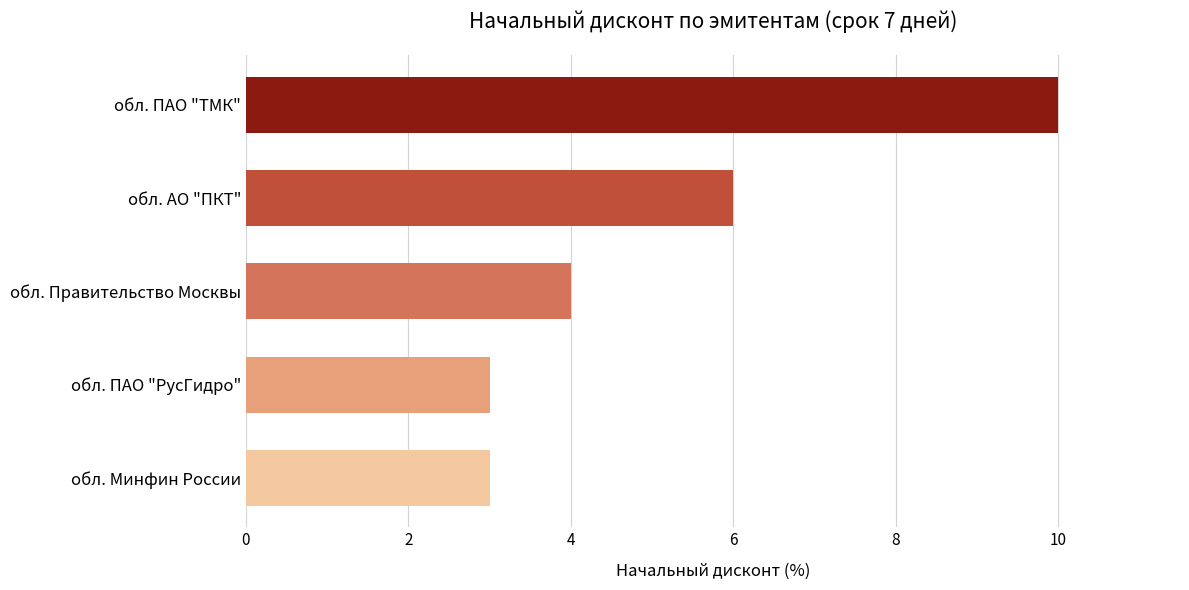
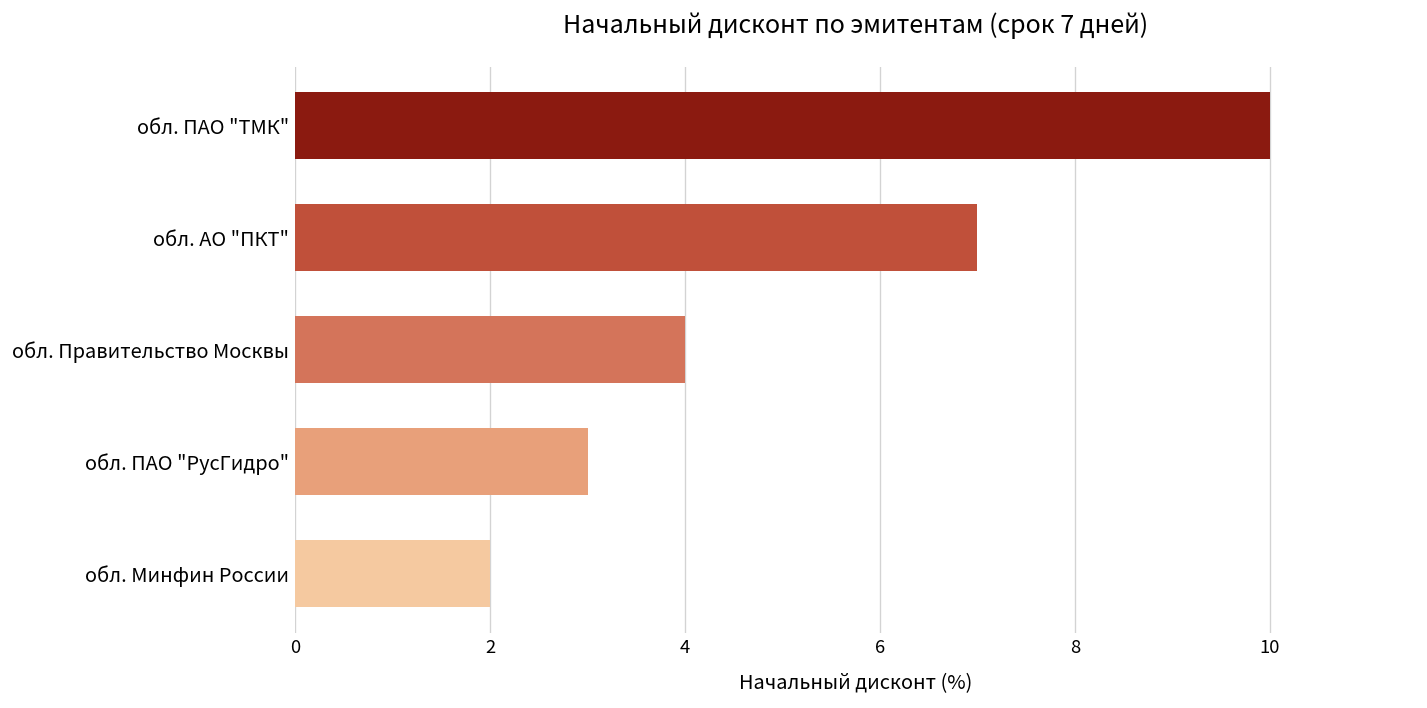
  {
    "обл. ПАО \"ТМК\"": 10,
-   "обл. АО \"ПКТ\"": 6,
+   "обл. АО \"ПКТ\"": 7,
    "обл. Правительство Москвы": 4,
    "обл. ПАО \"РусГидро\"": 3,
-   "обл. Минфин России": 3
+   "обл. Минфин России": 2
  }
